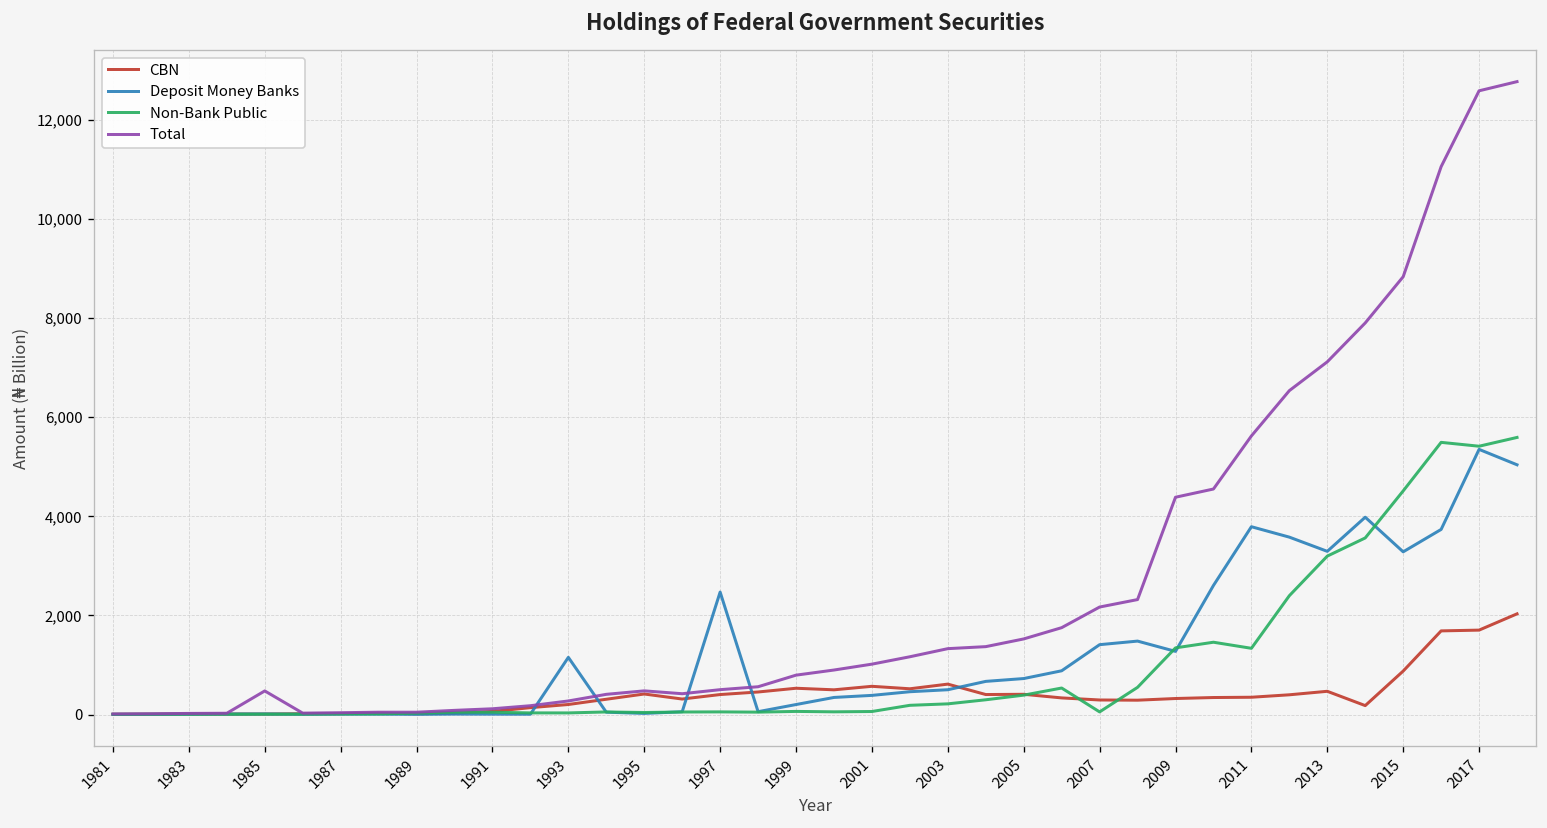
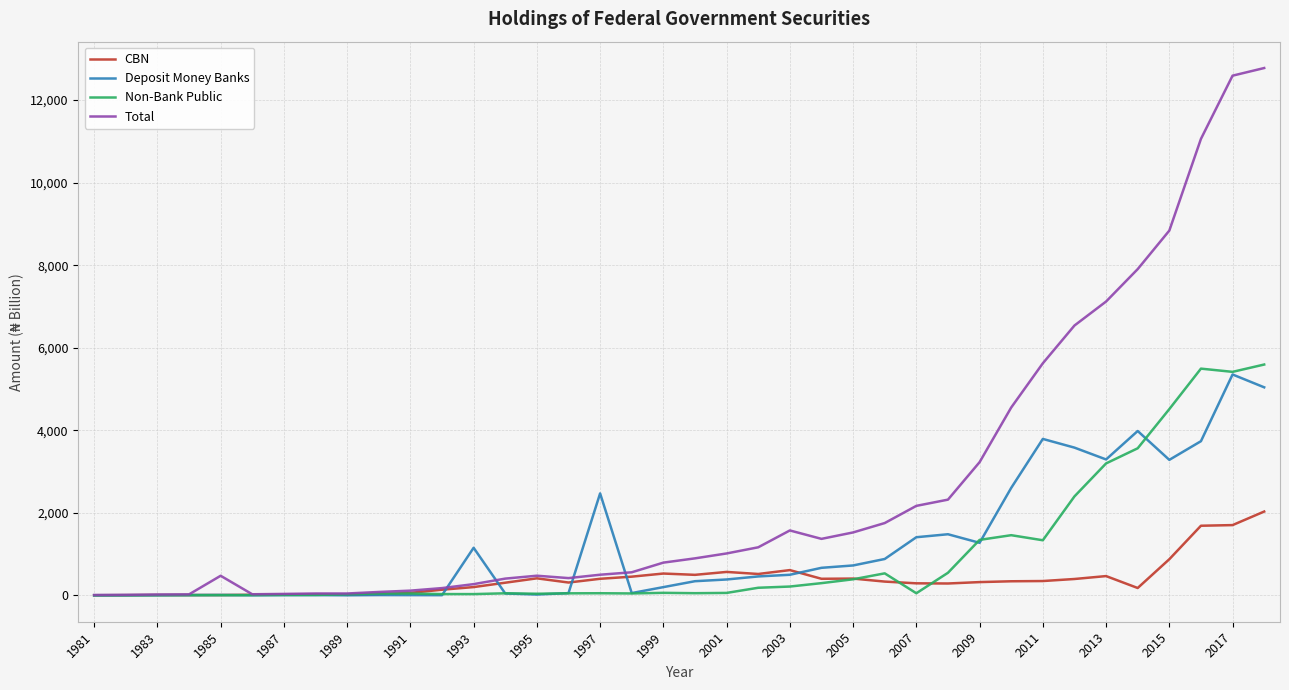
  {
    "CBN": {
      "1993": "200",
      "1995": "400",
      "1997": "400",
      "1999": "500",
      "2001": "600",
      "2003": "600",
      "2007": "300",
      "2009": "300",
      "2011": "300",
      "2013": "500",
      "2015": "900",
      "2017": "1,700"
    },
    "Deposit Money Banks": {
      "1993": "1,200",
      "1997": "2,500",
      "1999": "200",
      "2001": "400",
      "2003": "500",
      "2005": "700",
      "2007": "1,400",
      "2009": "1,300",
      "2011": "3,800",
      "2013": "3,300",
      "2015": "3,300",
      "2017": "5,400"
    },
    "Non-Bank Public": {
      "1993": "0",
      "1997": "100",
      "1999": "100",
      "2001": "100",
      "2003": "200",
      "2007": "100",
      "2009": "1,300",
      "2011": "1,300",
      "2013": "3,200",
      "2015": "4,500",
      "2017": "5,400"
    },
    "Total": {
      "1985": "500",
      "1993": "300",
      "1995": "500",
      "1997": "500",
      "1999": "800",
      "2001": "1,000",
-     "2003": "1,300",
+     "2003": "1,600",
      "2005": "1,500",
      "2007": "2,200",
-     "2009": "4,400",
+     "2009": "3,200",
      "2011": "5,600",
      "2013": "7,100",
      "2015": "8,800",
      "2017": "12,600"
    }
  }
